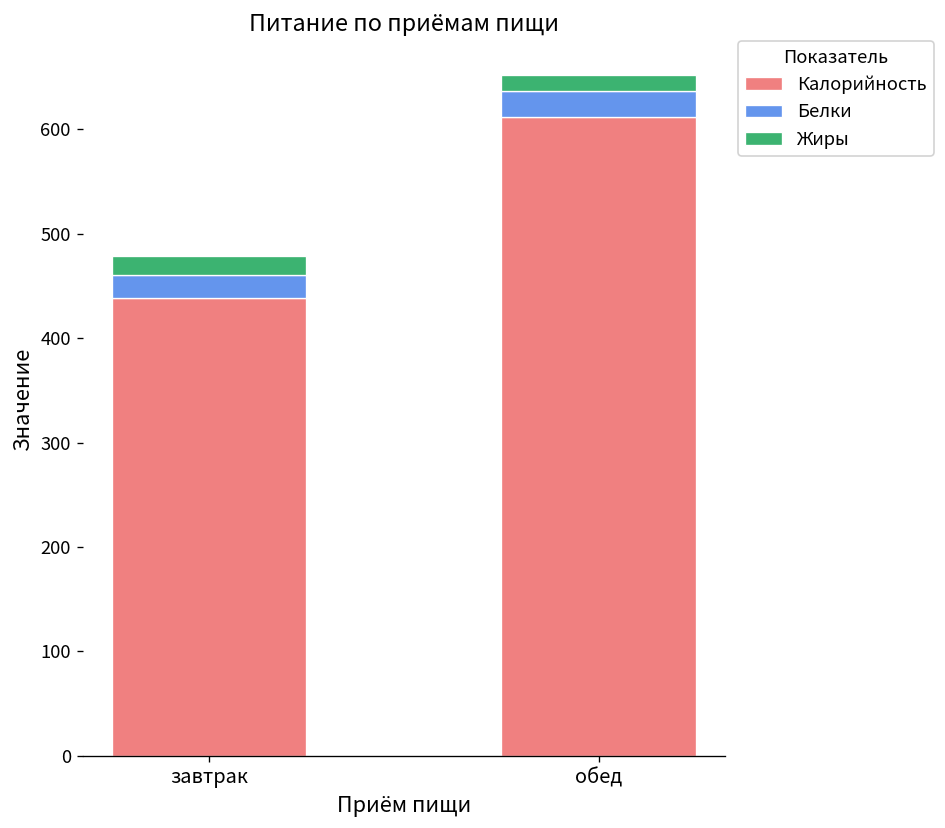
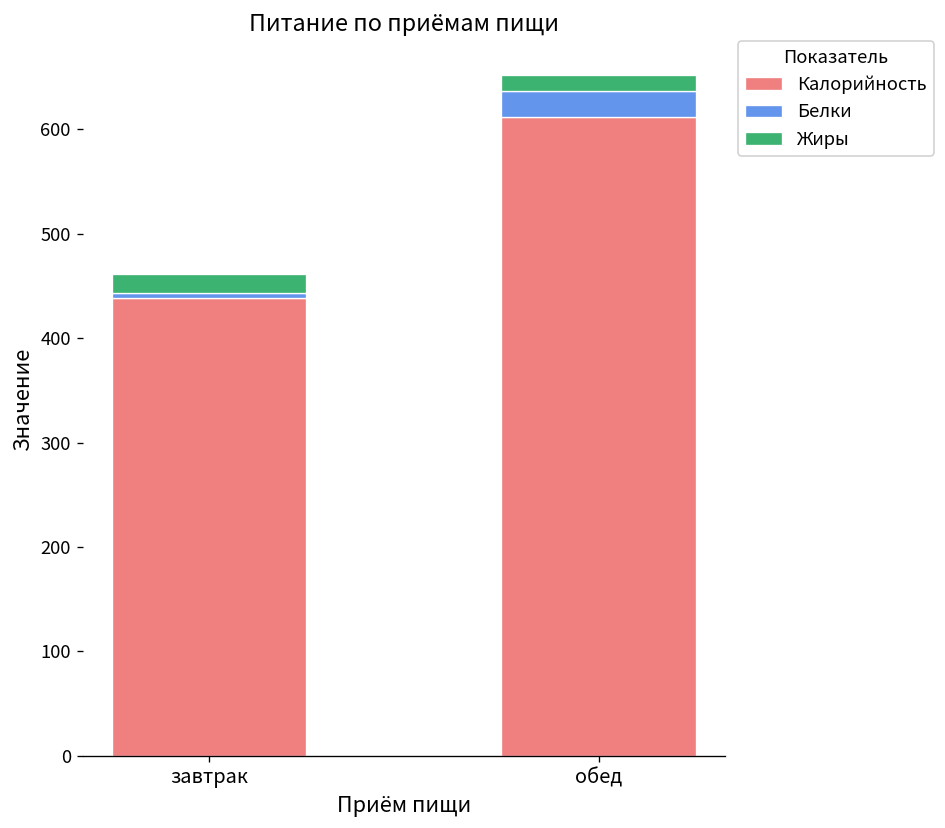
  {
    "Калорийность": {
      "завтрак": 440,
      "обед": 610
    },
    "Белки": {
-     "завтрак": 20,
+     "завтрак": 0,
      "обед": 30
    },
    "Жиры": {
      "завтрак": 20,
      "обед": 20
    }
  }
